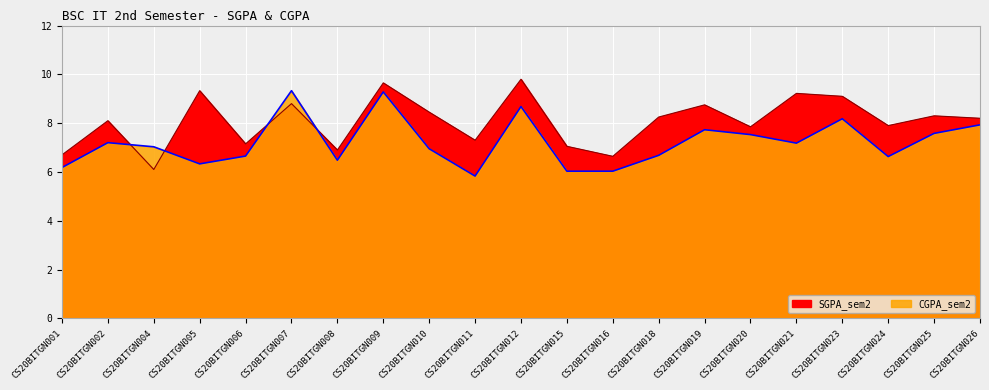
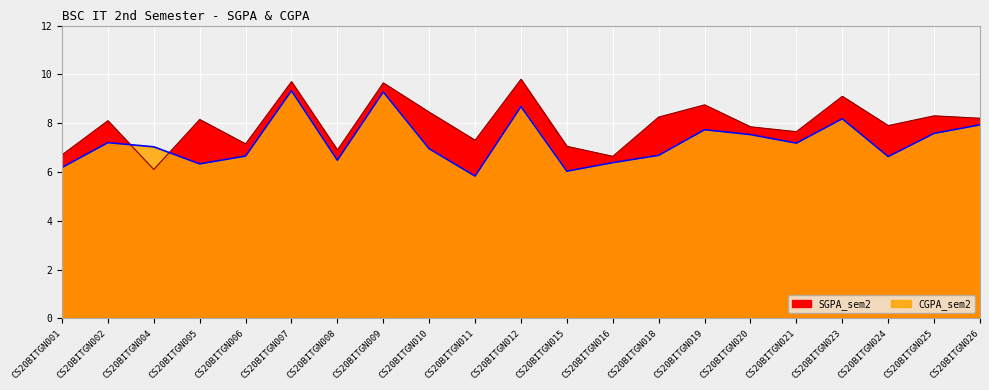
  {
    "SGPA_sem2": {
      "CS20BITGN001": 6.7,
      "CS20BITGN002": 8.1,
      "CS20BITGN004": 6.1,
-     "CS20BITGN005": 9.3,
+     "CS20BITGN005": 8.2,
      "CS20BITGN006": 7.2,
-     "CS20BITGN007": 8.8,
+     "CS20BITGN007": 9.7,
      "CS20BITGN008": 6.9,
      "CS20BITGN009": 9.7,
      "CS20BITGN010": 8.5,
      "CS20BITGN011": 7.3,
      "CS20BITGN012": 9.8,
      "CS20BITGN015": 7.1,
      "CS20BITGN016": 6.6,
      "CS20BITGN018": 8.3,
      "CS20BITGN019": 8.8,
      "CS20BITGN020": 7.9,
-     "CS20BITGN021": 9.2,
+     "CS20BITGN021": 7.7,
      "CS20BITGN023": 9.1,
      "CS20BITGN024": 7.9,
      "CS20BITGN025": 8.3,
      "CS20BITGN026": 8.2
    },
    "CGPA_sem2": {
      "CS20BITGN001": 6.2,
      "CS20BITGN002": 7.2,
      "CS20BITGN004": 7.0,
      "CS20BITGN005": 6.3,
      "CS20BITGN006": 6.7,
      "CS20BITGN007": 9.3,
      "CS20BITGN008": 6.5,
      "CS20BITGN009": 9.3,
      "CS20BITGN010": 7.0,
      "CS20BITGN011": 5.8,
      "CS20BITGN012": 8.7,
      "CS20BITGN015": 6.0,
-     "CS20BITGN016": 6.0,
+     "CS20BITGN016": 6.4,
      "CS20BITGN018": 6.7,
      "CS20BITGN019": 7.7,
      "CS20BITGN020": 7.5,
      "CS20BITGN021": 7.2,
      "CS20BITGN023": 8.2,
      "CS20BITGN024": 6.6,
      "CS20BITGN025": 7.6,
      "CS20BITGN026": 7.9
    }
  }
